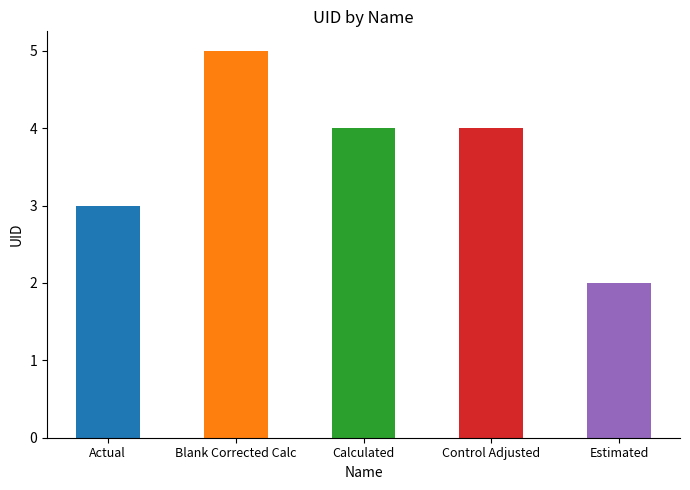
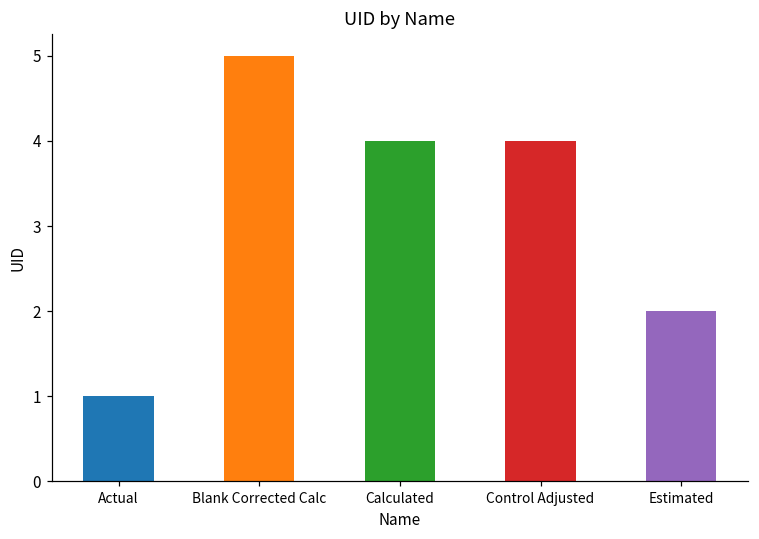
  {
-   "Actual": 3,
+   "Actual": 1,
    "Blank Corrected Calc": 5,
    "Calculated": 4,
    "Control Adjusted": 4,
    "Estimated": 2
  }
